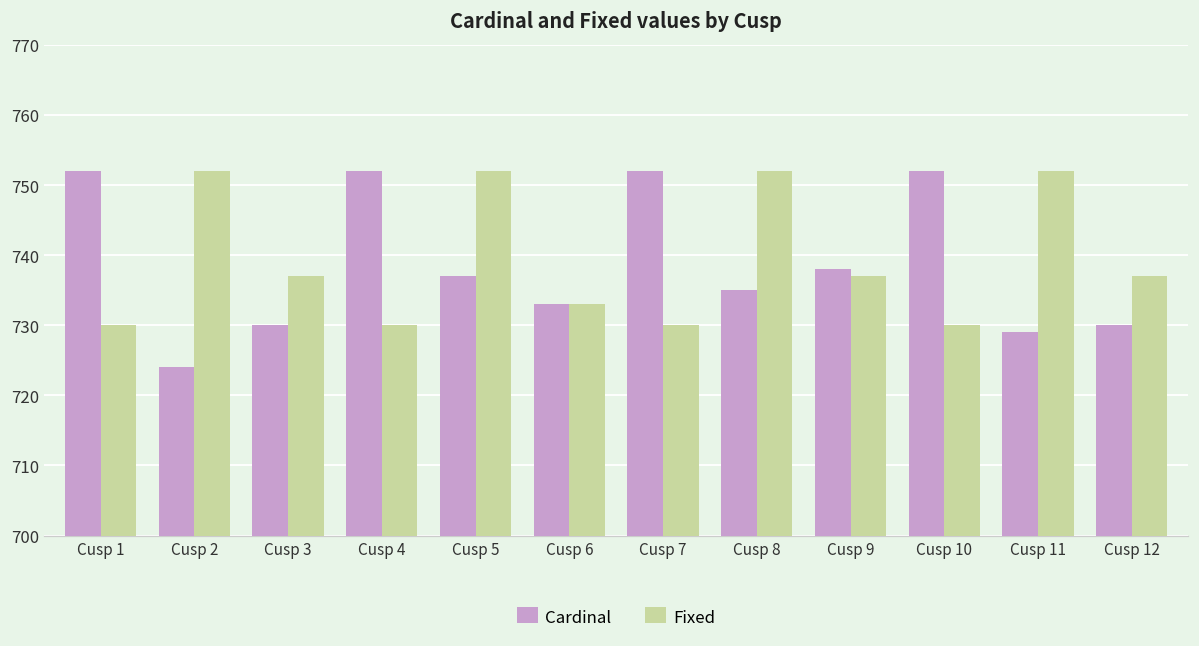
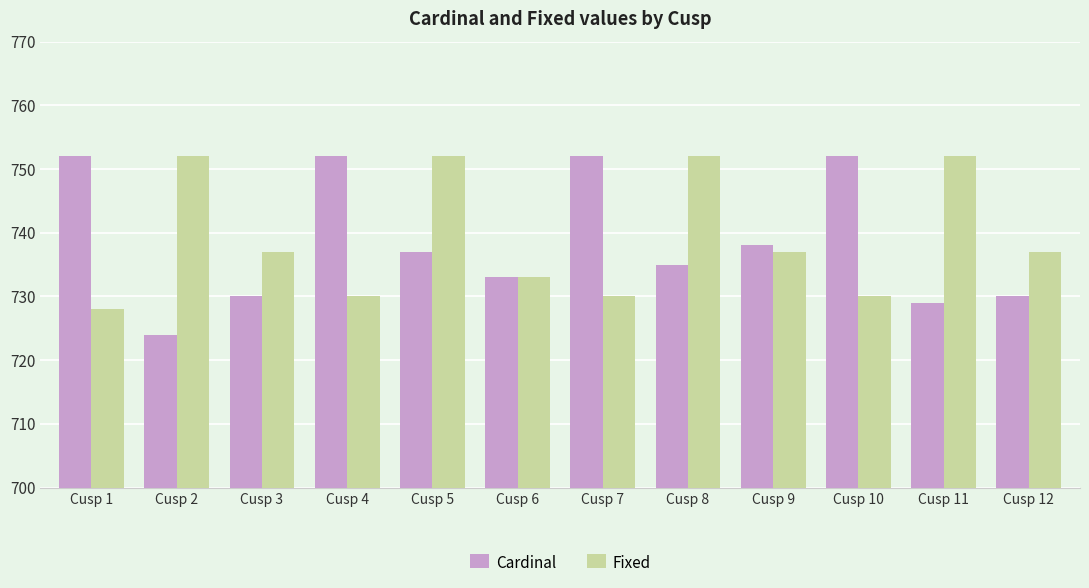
  {
    "Cardinal": {
      "Cusp 1": 752,
      "Cusp 2": 724,
      "Cusp 3": 730,
      "Cusp 4": 752,
      "Cusp 5": 737,
      "Cusp 6": 733,
      "Cusp 7": 752,
      "Cusp 8": 735,
      "Cusp 9": 738,
      "Cusp 10": 752,
      "Cusp 11": 729,
      "Cusp 12": 730
    },
    "Fixed": {
-     "Cusp 1": 730,
+     "Cusp 1": 728,
      "Cusp 2": 752,
      "Cusp 3": 737,
      "Cusp 4": 730,
      "Cusp 5": 752,
      "Cusp 6": 733,
      "Cusp 7": 730,
      "Cusp 8": 752,
      "Cusp 9": 737,
      "Cusp 10": 730,
      "Cusp 11": 752,
      "Cusp 12": 737
    }
  }
